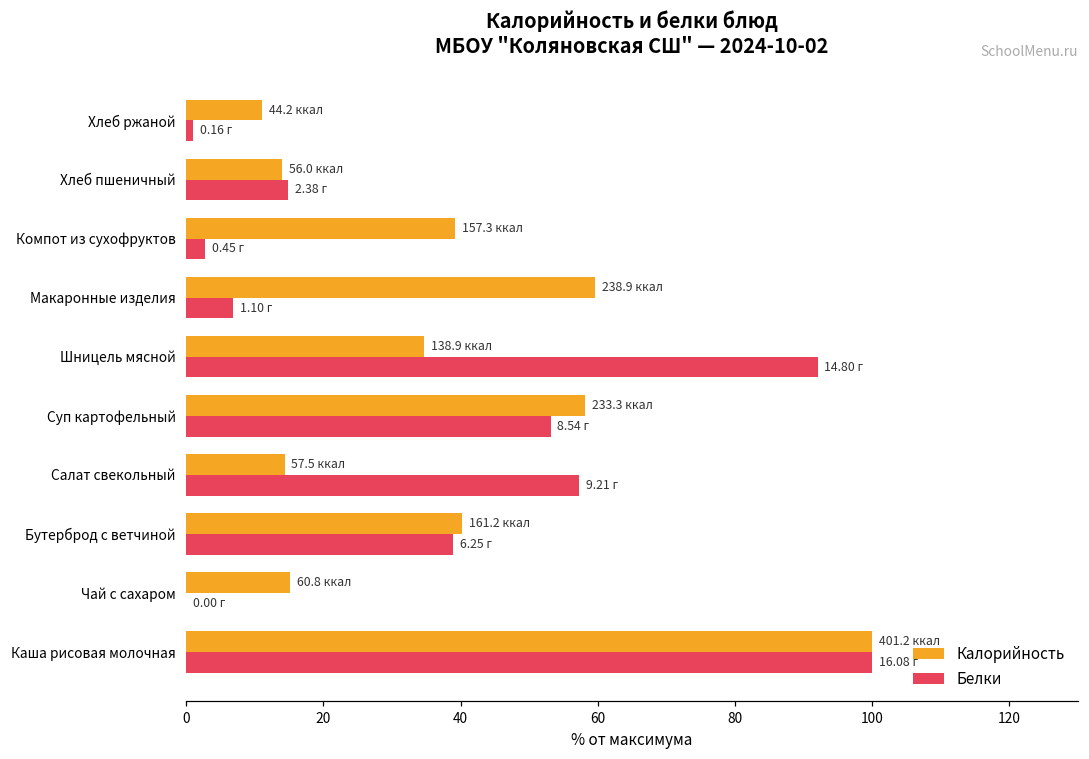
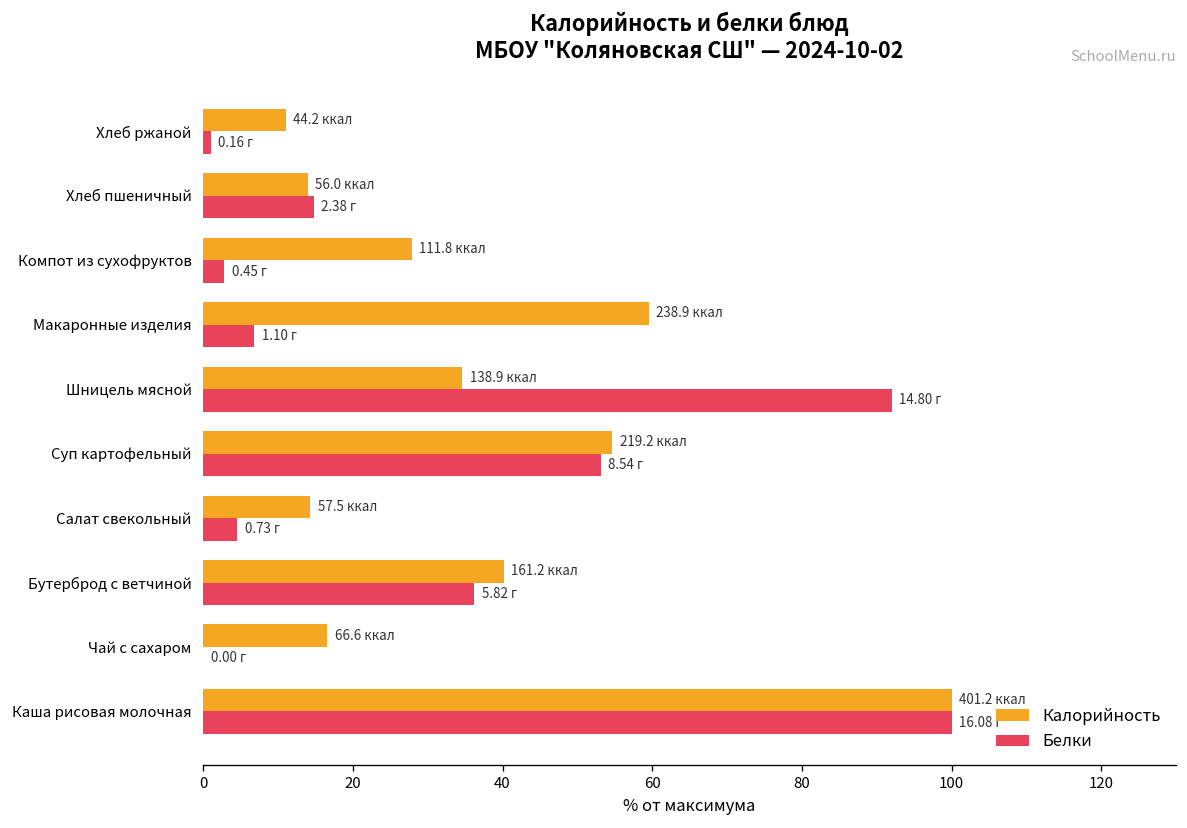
  {
    "Калорийность": {
-     "Компот из сухофруктов": 157.3,
-     "Суп картофельный": 233.3,
-     "Чай с сахаром": 60.8
+     "Компот из сухофруктов": 111.8,
+     "Суп картофельный": 219.2,
+     "Чай с сахаром": 66.6
    },
    "Белки": {
-     "Салат свекольный": 9.21,
-     "Бутерброд с ветчиной": 6.25,
+     "Салат свекольный": 0.73,
+     "Бутерброд с ветчиной": 5.82,
      "Чай с сахаром": 0.00
    }
  }
